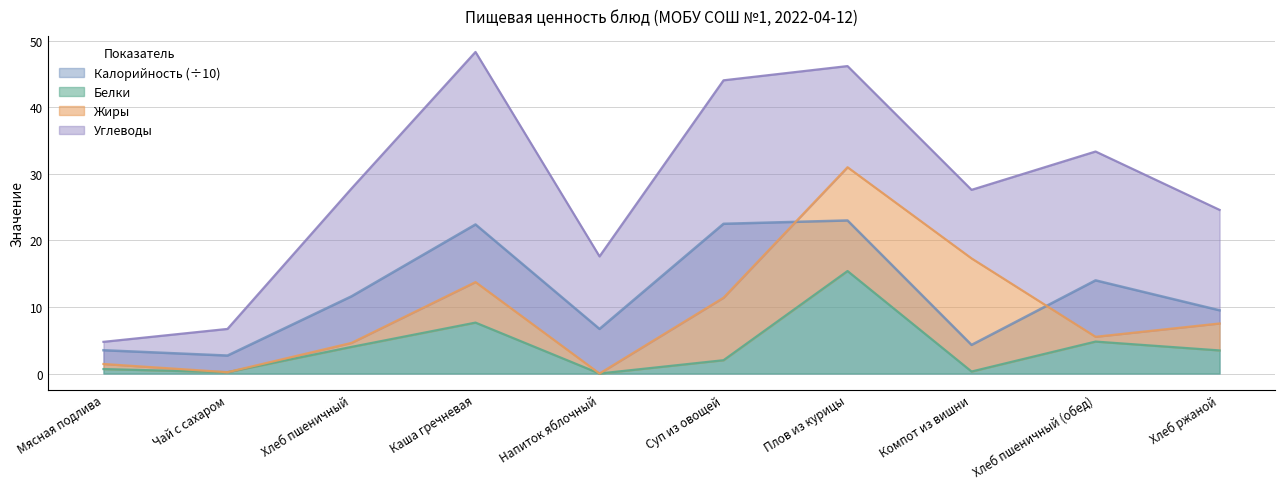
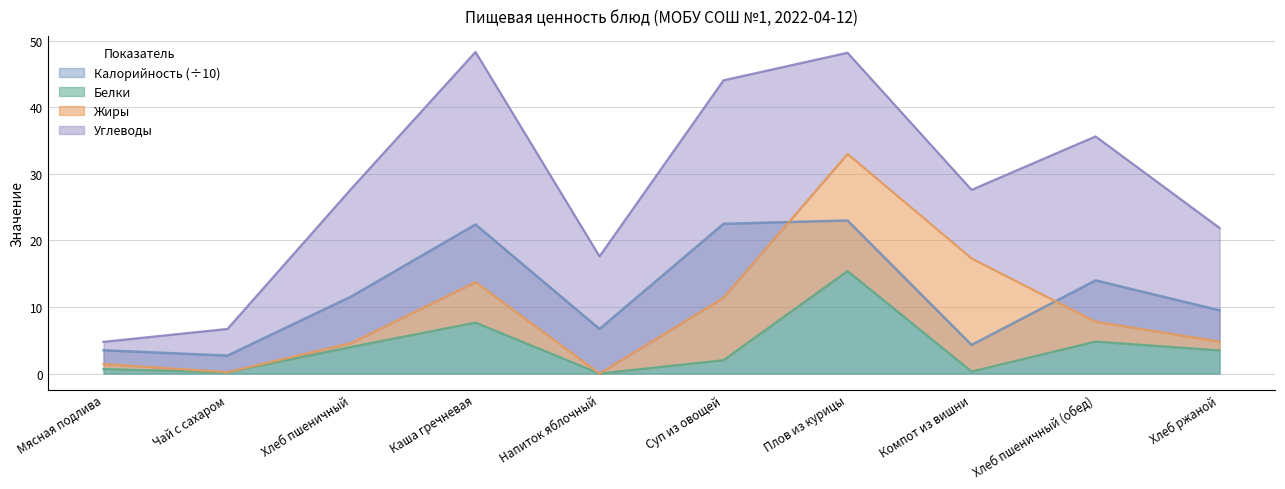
  {
    "Жиры": {
      "Мясная подлива": 1,
      "Хлеб пшеничный": 1,
      "Каша гречневая": 6,
      "Суп из овощей": 9,
-     "Плов из курицы": 16,
+     "Плов из курицы": 18,
      "Компот из вишни": 17,
-     "Хлеб пшеничный (обед)": 1,
-     "Хлеб ржаной": 4
+     "Хлеб пшеничный (обед)": 3,
+     "Хлеб ржаной": 1
    }
  }
